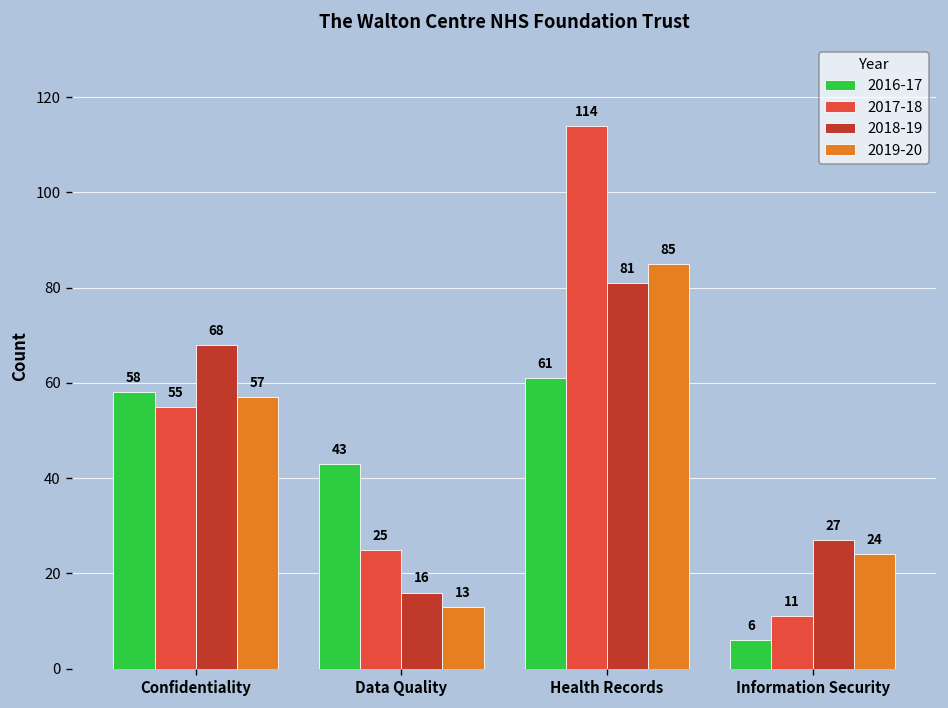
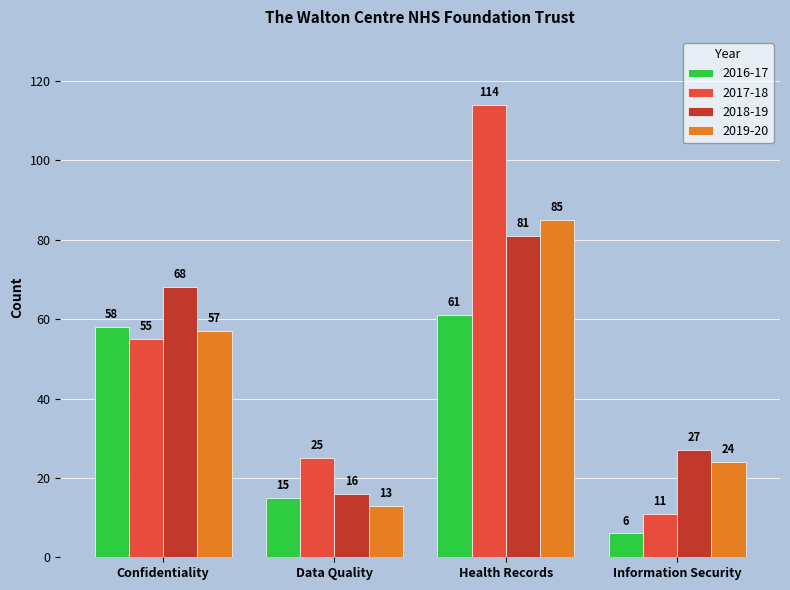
  {
    "2016-17": {
      "Confidentiality": 58,
-     "Data Quality": 43,
+     "Data Quality": 15,
      "Health Records": 61,
      "Information Security": 6
    }
  }
